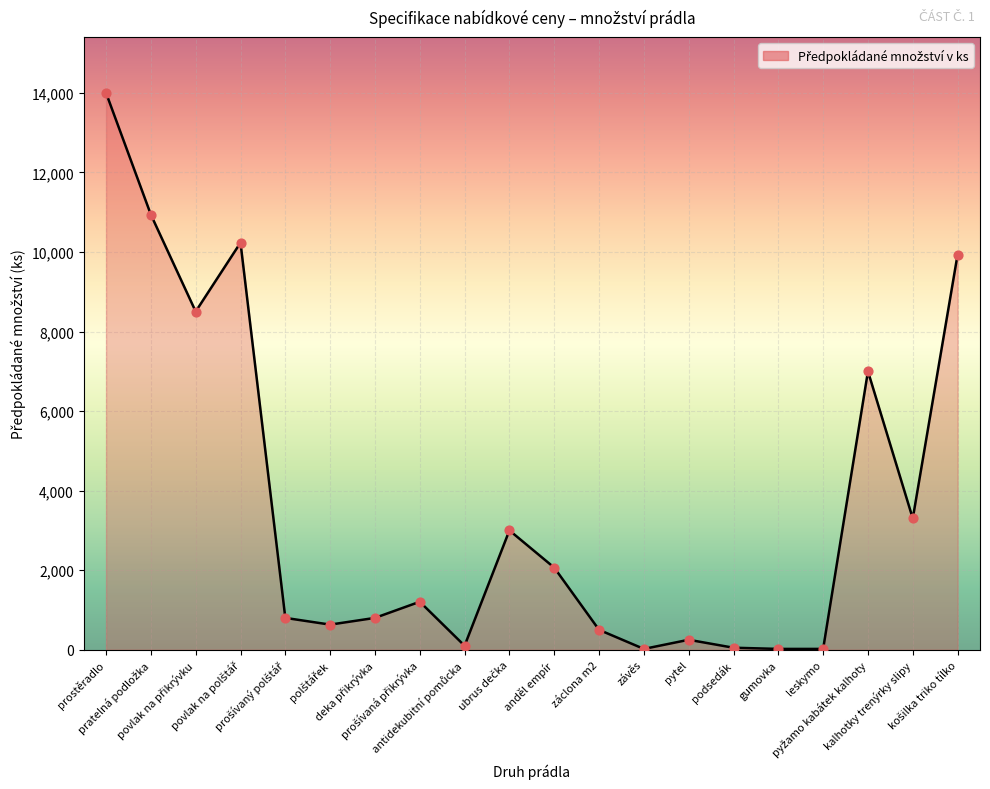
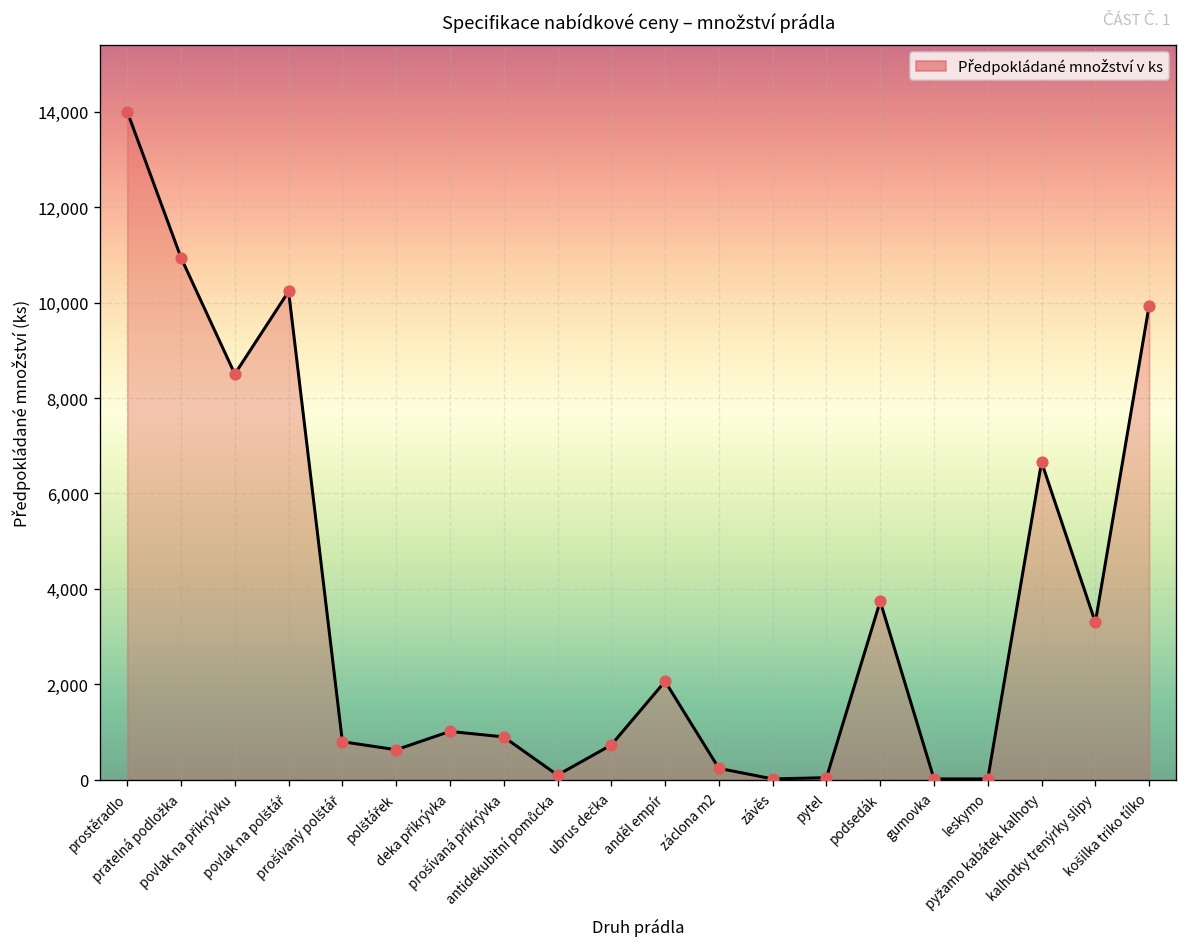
  {
    "prostěradlo": "14,000",
    "pratelná podložka": "10,900",
    "povlak na přikrývku": "8,500",
    "povlak na polštář": "10,200",
    "prošívaný polštář": "800",
    "polštářek": "600",
-   "deka přikrývka": "800",
-   "prošívaná přikrývka": "1,200",
+   "deka přikrývka": "1,000",
+   "prošívaná přikrývka": "900",
    "antidekubitní pomůcka": "100",
-   "ubrus dečka": "3,000",
+   "ubrus dečka": "700",
    "anděl empír": "2,100",
-   "záclona m2": "500",
+   "záclona m2": "200",
    "závěs": "0",
-   "pytel": "300",
-   "podsedák": "100",
+   "pytel": "0",
+   "podsedák": "3,700",
    "gumovka": "0",
    "leskymo": "0",
-   "pyžamo kabátek kalhoty": "7,000",
+   "pyžamo kabátek kalhoty": "6,700",
    "kalhotky trenýrky slipy": "3,300",
    "košilka triko tílko": "9,900"
  }
